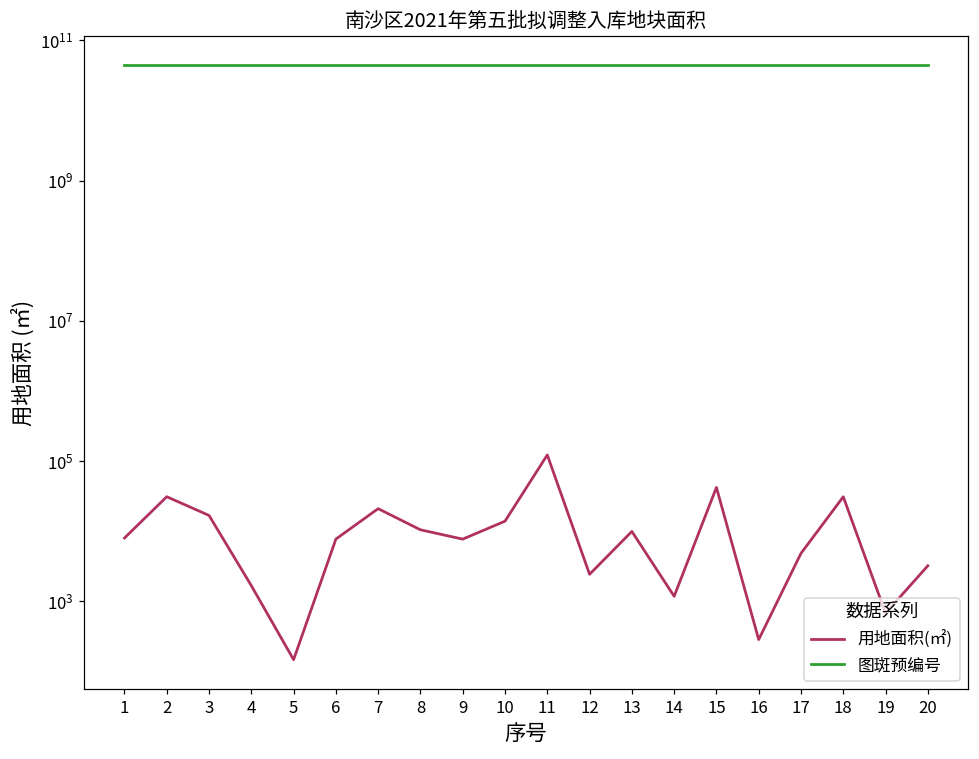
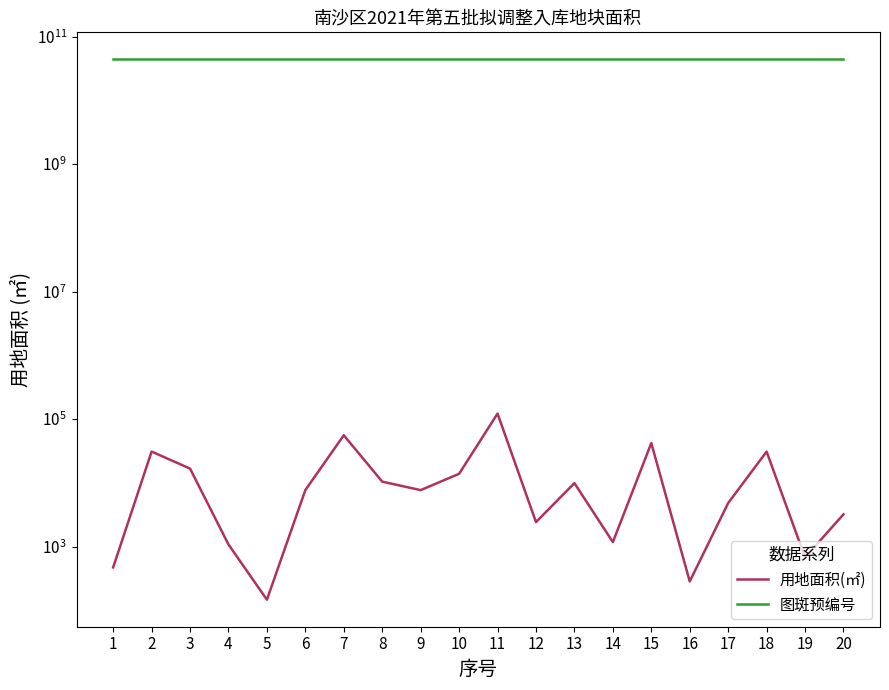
  {
    "用地面积(㎡)": {
-     "1": 8000,
+     "1": 500,
      "2": 30000,
      "3": 17000,
-     "4": 1700,
+     "4": 1100,
      "5": 150,
      "6": 8000,
-     "7": 21000,
+     "7": 60000,
      "8": 10000,
      "9": 8000,
      "10": 14000,
      "11": 120000,
      "12": 2400,
      "13": 10000,
      "14": 1200,
      "15": 40000,
      "16": 300,
      "17": 5000,
      "18": 30000,
      "20": 3000
    },
    "图斑预编号": {
      "1": 40000000000,
      "2": 40000000000,
      "3": 40000000000,
      "4": 40000000000,
      "5": 40000000000,
      "6": 40000000000,
      "7": 40000000000,
      "8": 40000000000,
      "9": 40000000000,
      "10": 40000000000,
      "11": 40000000000,
      "12": 40000000000,
      "13": 40000000000,
      "14": 40000000000,
      "15": 40000000000,
      "16": 40000000000,
      "17": 40000000000,
      "18": 40000000000,
      "19": 40000000000,
      "20": 40000000000
    }
  }
